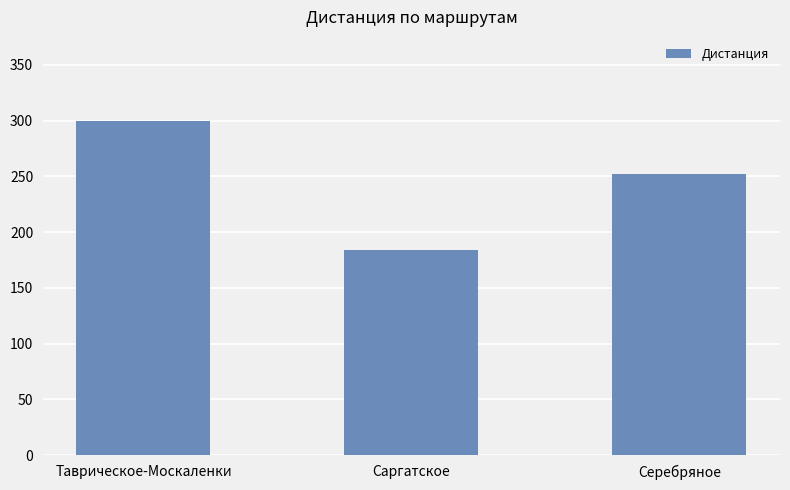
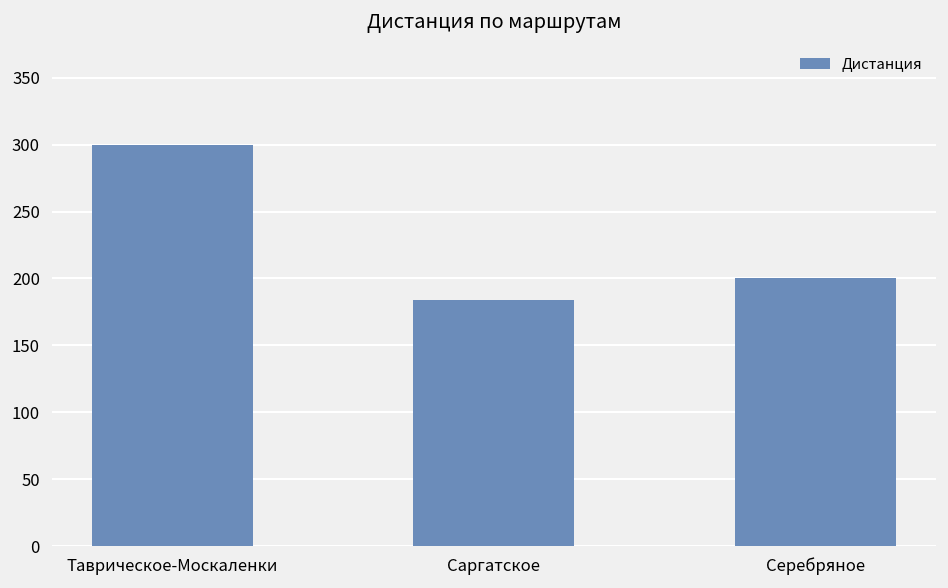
  {
    "Таврическое-Москаленки": 300,
    "Саргатское": 184,
-   "Серебряное": 252
+   "Серебряное": 200
  }
